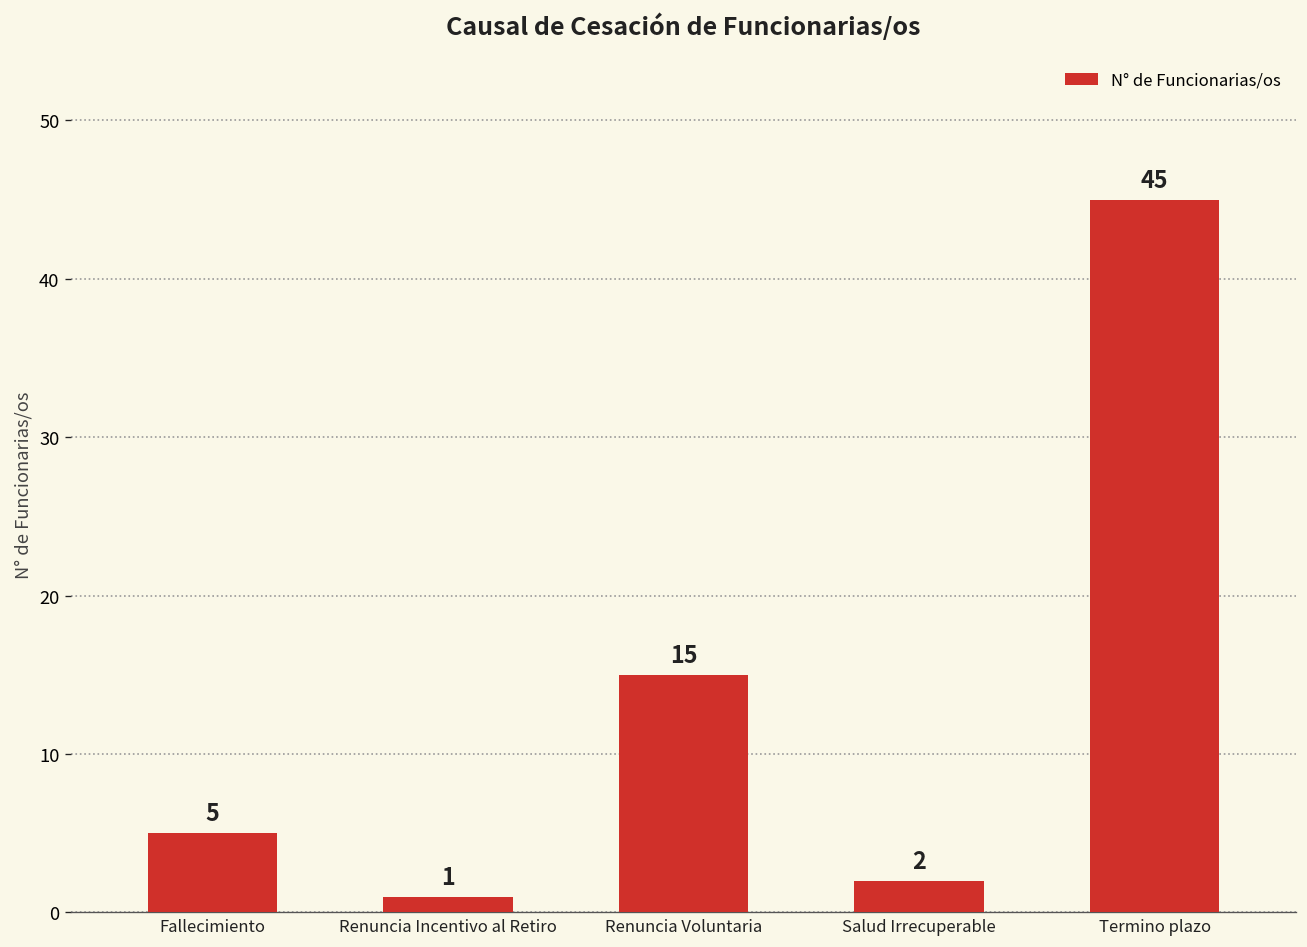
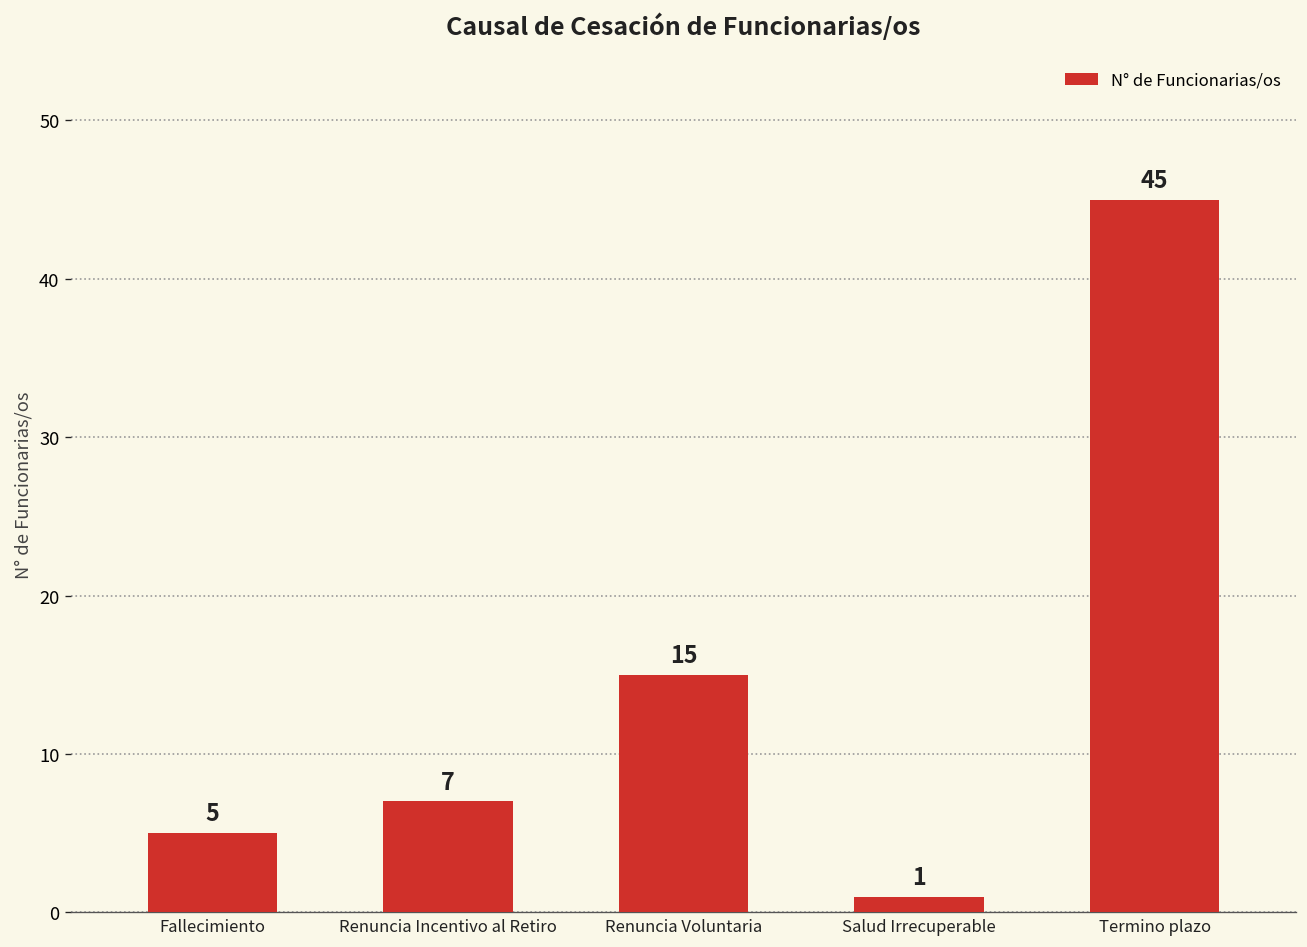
  {
    "Fallecimiento": 5,
-   "Renuncia Incentivo al Retiro": 1,
+   "Renuncia Incentivo al Retiro": 7,
    "Renuncia Voluntaria": 15,
-   "Salud Irrecuperable": 2,
+   "Salud Irrecuperable": 1,
    "Termino plazo": 45
  }
